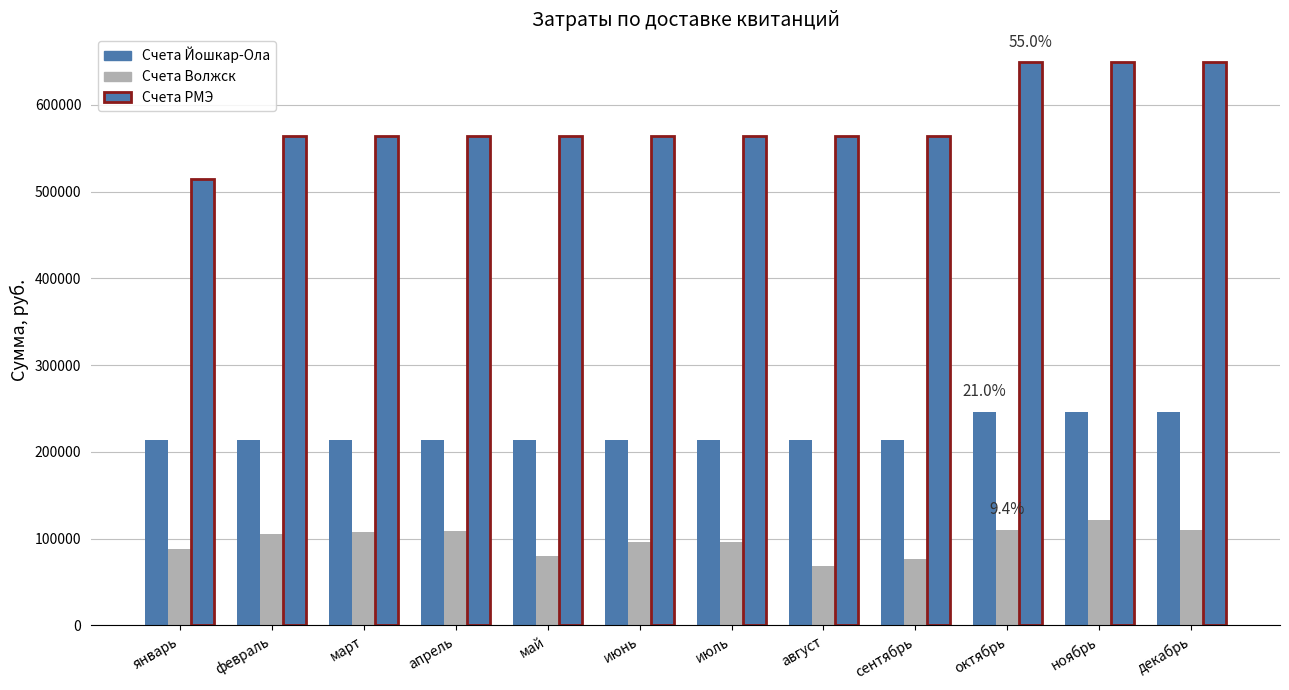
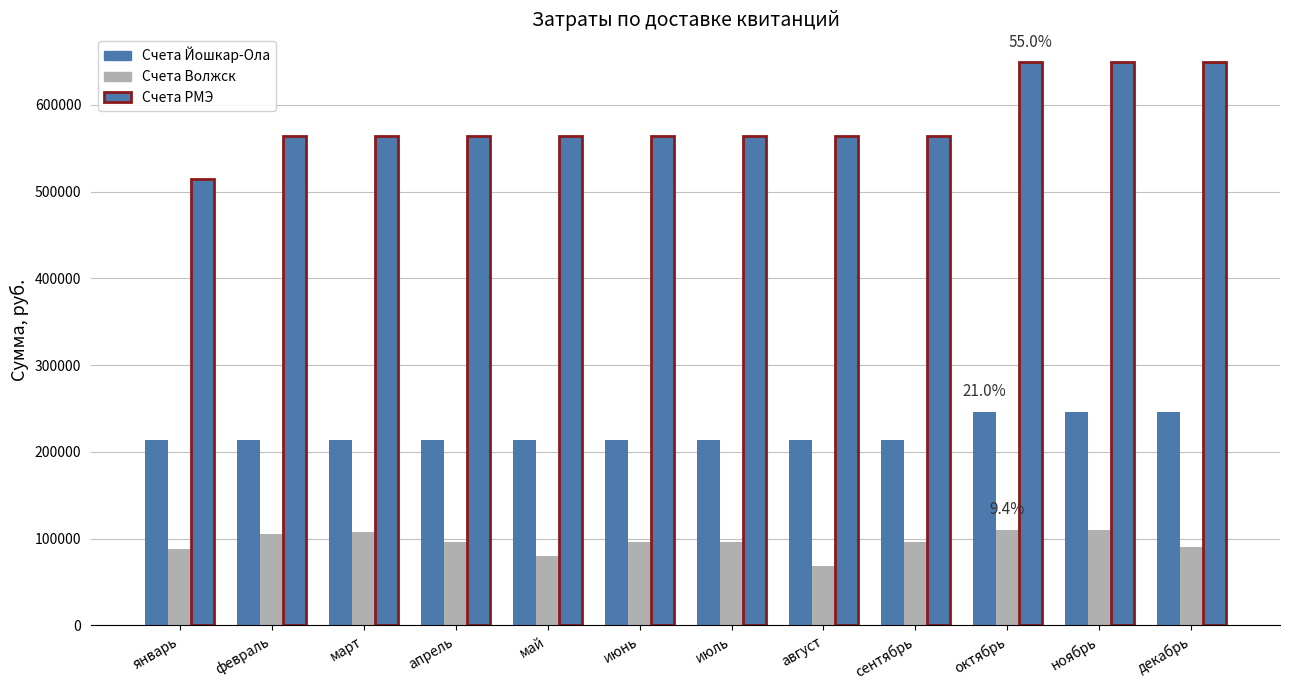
  {
    "Счета Волжск": {
      "январь": 90000,
      "февраль": 110000,
      "март": 110000,
-     "апрель": 110000,
+     "апрель": 100000,
      "май": 80000,
      "июнь": 100000,
      "июль": 100000,
      "август": 70000,
-     "сентябрь": 80000,
-     "ноябрь": 120000,
-     "декабрь": 110000
+     "сентябрь": 100000,
+     "ноябрь": 110000,
+     "декабрь": 90000
    }
  }
